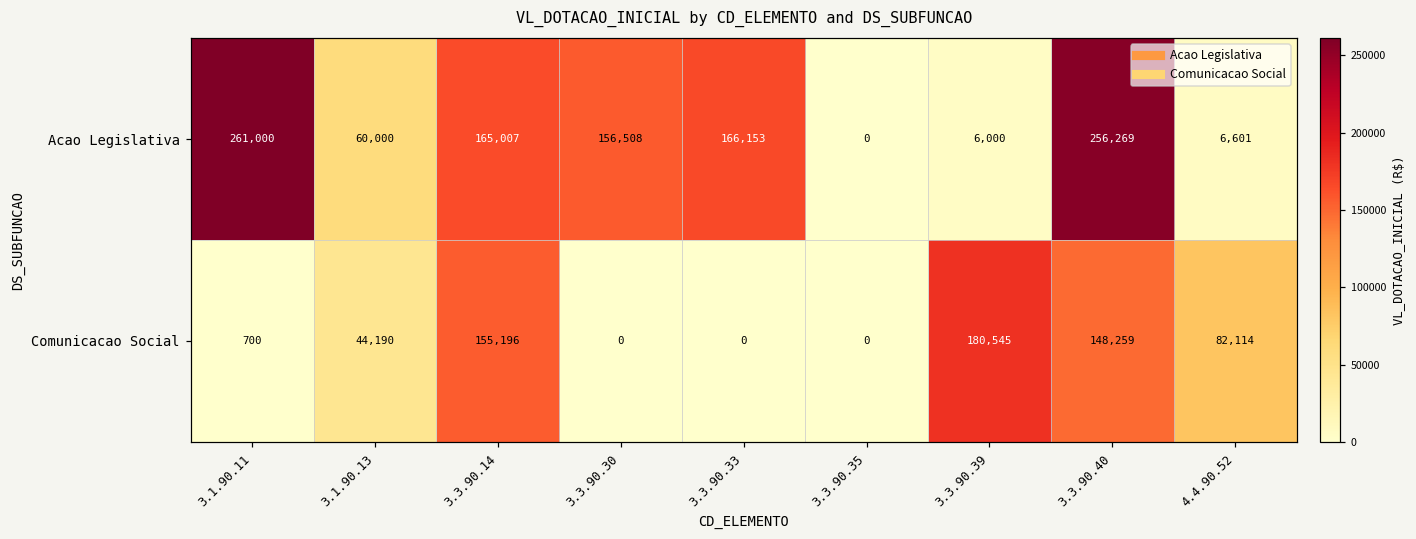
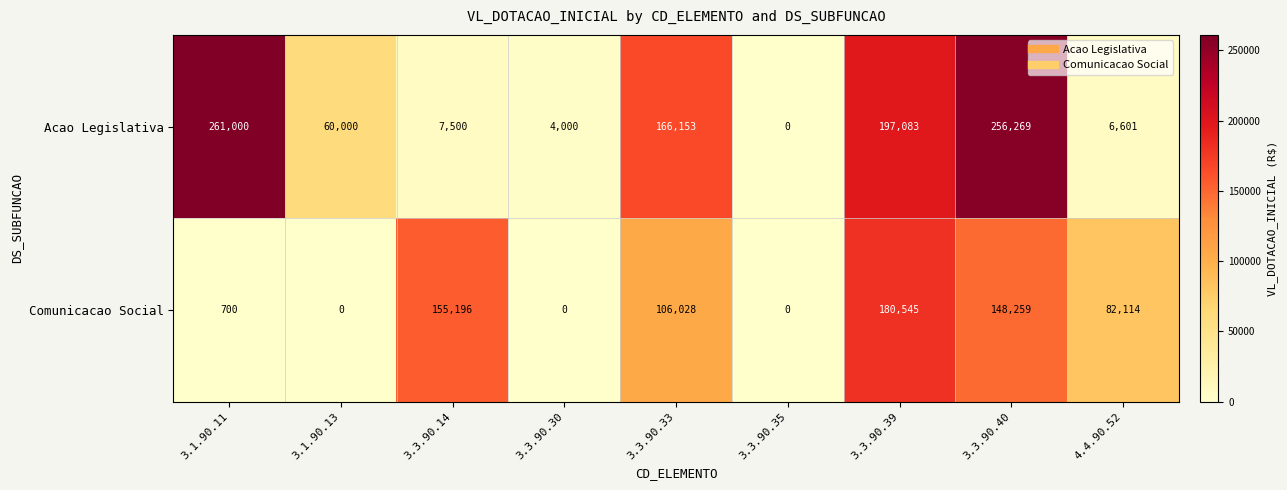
  {
    "Acao Legislativa": {
      "3.1.90.11": "261,000",
      "3.1.90.13": "60,000",
-     "3.3.90.14": "165,007",
-     "3.3.90.30": "156,508",
+     "3.3.90.14": "7,500",
+     "3.3.90.30": "4,000",
      "3.3.90.33": "166,153",
      "3.3.90.35": "0",
-     "3.3.90.39": "6,000",
+     "3.3.90.39": "197,083",
      "3.3.90.40": "256,269",
      "4.4.90.52": "6,601"
    },
    "Comunicacao Social": {
      "3.1.90.11": "700",
-     "3.1.90.13": "44,190",
+     "3.1.90.13": "0",
      "3.3.90.14": "155,196",
      "3.3.90.30": "0",
-     "3.3.90.33": "0",
+     "3.3.90.33": "106,028",
      "3.3.90.35": "0",
      "3.3.90.39": "180,545",
      "3.3.90.40": "148,259",
      "4.4.90.52": "82,114"
    }
  }
